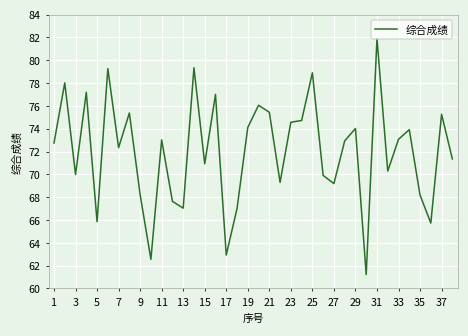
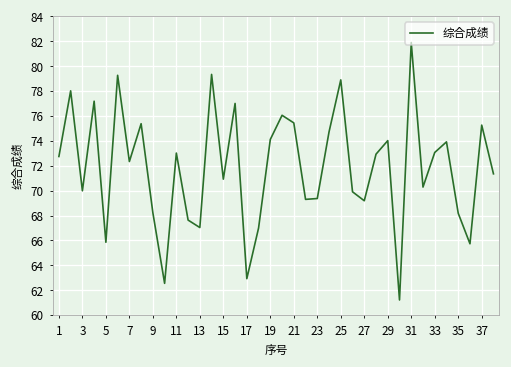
  {
    "1": 72.7,
    "3": 70.0,
    "5": 65.9,
    "7": 72.3,
    "9": 68.2,
    "11": 73.0,
    "13": 67.0,
    "15": 70.9,
    "17": 62.9,
    "19": 74.1,
    "21": 75.4,
-   "23": 74.6,
+   "23": 69.4,
    "25": 78.9,
    "27": 69.2,
    "29": 74.0,
    "33": 73.1,
    "35": 68.2,
    "37": 75.3
  }
